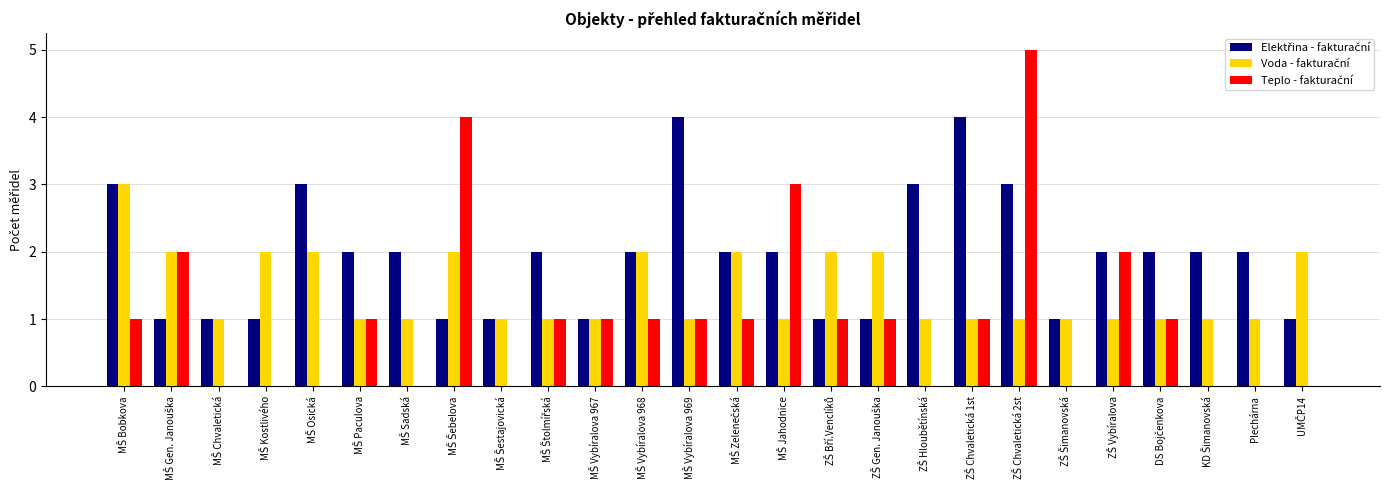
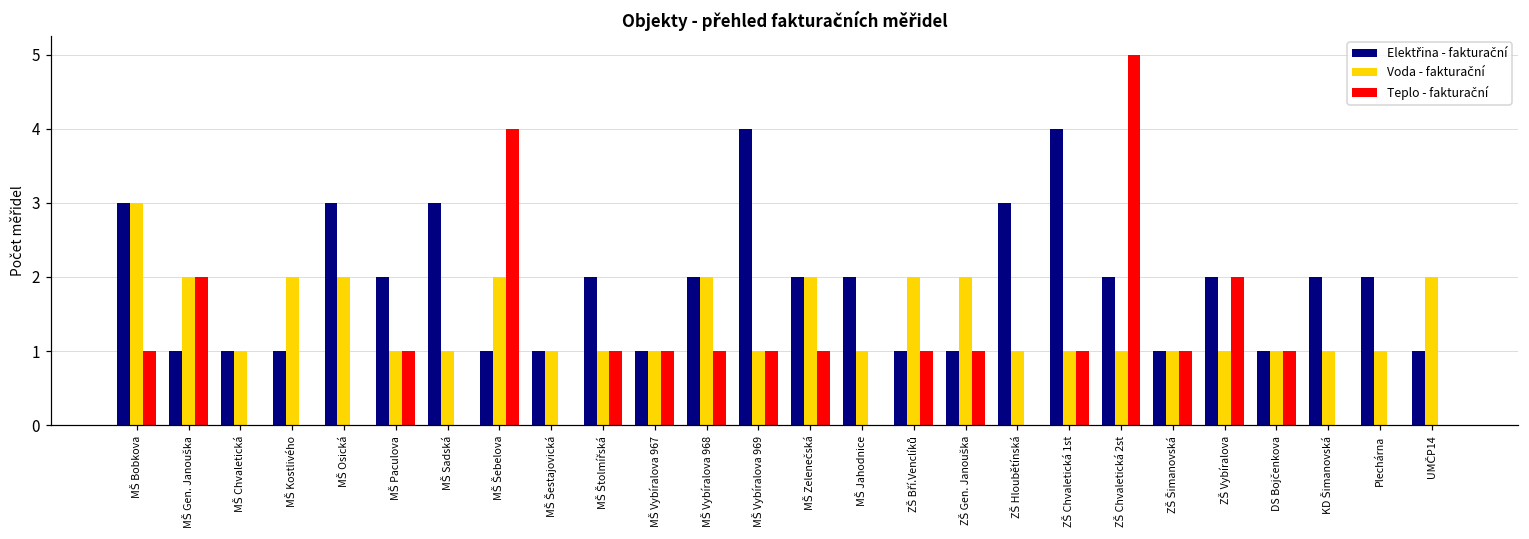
  {
    "Elektřina - fakturační": {
      "MŠ Bobkova": 3,
      "MŠ Gen. Janouška": 1,
      "MŠ Chvaletická": 1,
      "MŠ Kostlivého": 1,
      "MŠ Osická": 3,
      "MŠ Paculova": 2,
-     "MŠ Sadská": 2,
+     "MŠ Sadská": 3,
      "MŠ Šebelova": 1,
      "MŠ Šestajovická": 1,
      "MŠ Štolmířská": 2,
      "MŠ Vybíralova 967": 1,
      "MŠ Vybíralova 968": 2,
      "MŠ Vybíralova 969": 4,
      "MŠ Zelenečská": 2,
      "MŠ Jahodnice": 2,
      "ZŠ Bří.Venclíků": 1,
      "ZŠ Gen. Janouška": 1,
      "ZŠ Hloubětínská": 3,
      "ZŠ Chvaletická 1st": 4,
-     "ZŠ Chvaletická 2st": 3,
+     "ZŠ Chvaletická 2st": 2,
      "ZŠ Šimanovská": 1,
      "ZŠ Vybíralova": 2,
-     "DS Bojčenkova": 2,
+     "DS Bojčenkova": 1,
      "KD Šimanovská": 2,
      "Plechárna": 2,
      "UMČP14": 1
    },
    "Voda - fakturační": {
      "MŠ Bobkova": 3,
      "MŠ Gen. Janouška": 2,
      "MŠ Chvaletická": 1,
      "MŠ Kostlivého": 2,
      "MŠ Osická": 2,
      "MŠ Paculova": 1,
      "MŠ Sadská": 1,
      "MŠ Šebelova": 2,
      "MŠ Šestajovická": 1,
      "MŠ Štolmířská": 1,
      "MŠ Vybíralova 967": 1,
      "MŠ Vybíralova 968": 2,
      "MŠ Vybíralova 969": 1,
      "MŠ Zelenečská": 2,
      "MŠ Jahodnice": 1,
      "ZŠ Bří.Venclíků": 2,
      "ZŠ Gen. Janouška": 2,
      "ZŠ Hloubětínská": 1,
      "ZŠ Chvaletická 1st": 1,
      "ZŠ Chvaletická 2st": 1,
      "ZŠ Šimanovská": 1,
      "ZŠ Vybíralova": 1,
      "DS Bojčenkova": 1,
      "KD Šimanovská": 1,
      "Plechárna": 1,
      "UMČP14": 2
    },
    "Teplo - fakturační": {
      "MŠ Bobkova": 1,
      "MŠ Gen. Janouška": 2,
      "MŠ Chvaletická": 0,
      "MŠ Kostlivého": 0,
      "MŠ Osická": 0,
      "MŠ Paculova": 1,
      "MŠ Sadská": 0,
      "MŠ Šebelova": 4,
      "MŠ Šestajovická": 0,
      "MŠ Štolmířská": 1,
      "MŠ Vybíralova 967": 1,
      "MŠ Vybíralova 968": 1,
      "MŠ Vybíralova 969": 1,
      "MŠ Zelenečská": 1,
-     "MŠ Jahodnice": 3,
+     "MŠ Jahodnice": 0,
      "ZŠ Bří.Venclíků": 1,
      "ZŠ Gen. Janouška": 1,
      "ZŠ Hloubětínská": 0,
      "ZŠ Chvaletická 1st": 1,
      "ZŠ Chvaletická 2st": 5,
-     "ZŠ Šimanovská": 0,
+     "ZŠ Šimanovská": 1,
      "ZŠ Vybíralova": 2,
      "DS Bojčenkova": 1,
      "KD Šimanovská": 0,
      "Plechárna": 0,
      "UMČP14": 0
    }
  }
